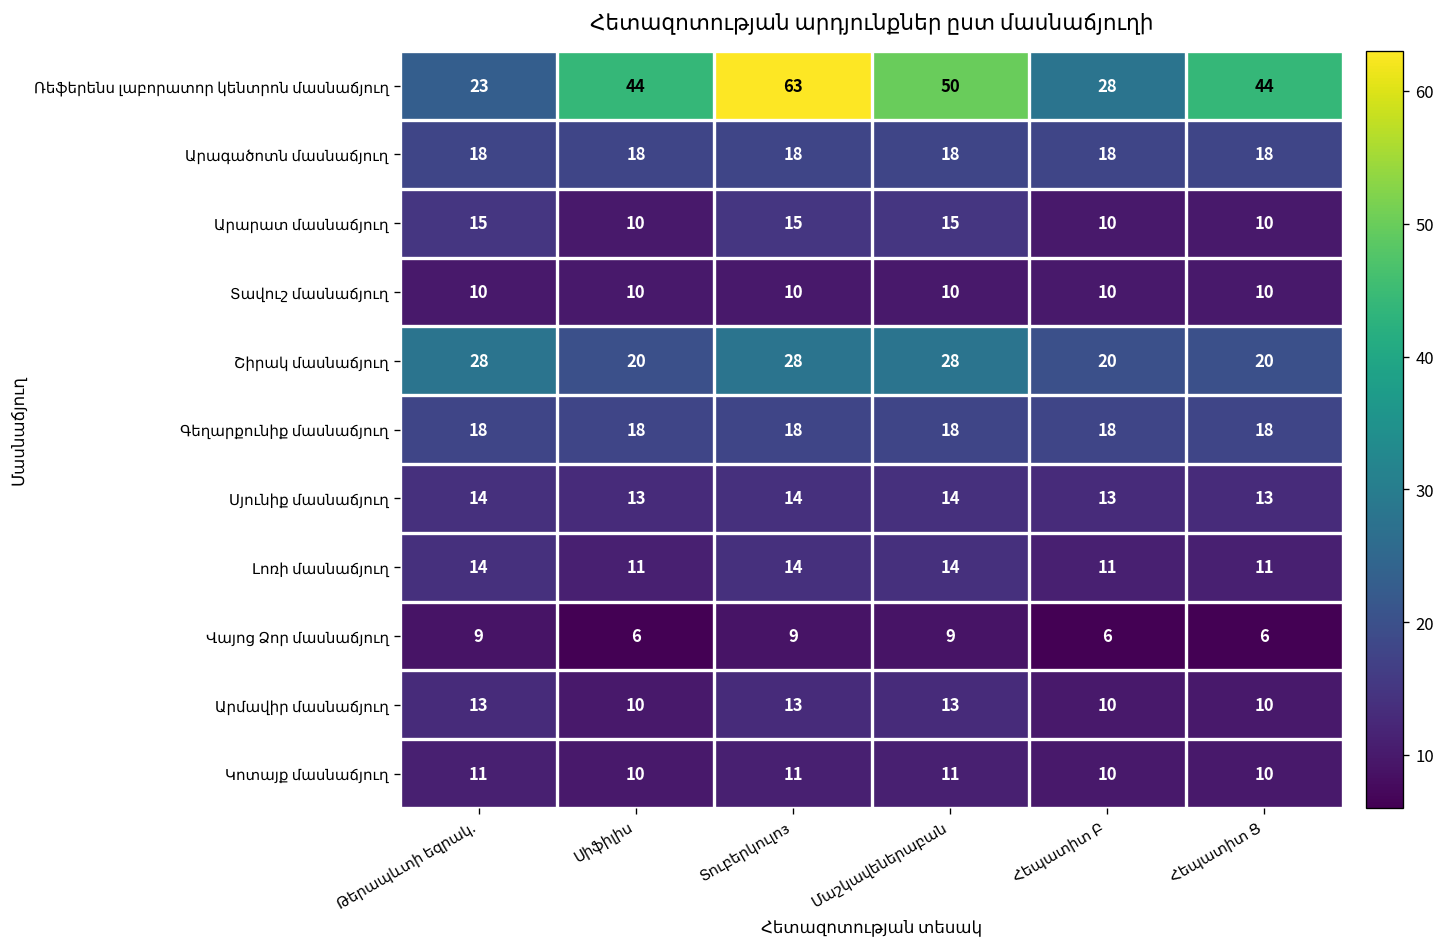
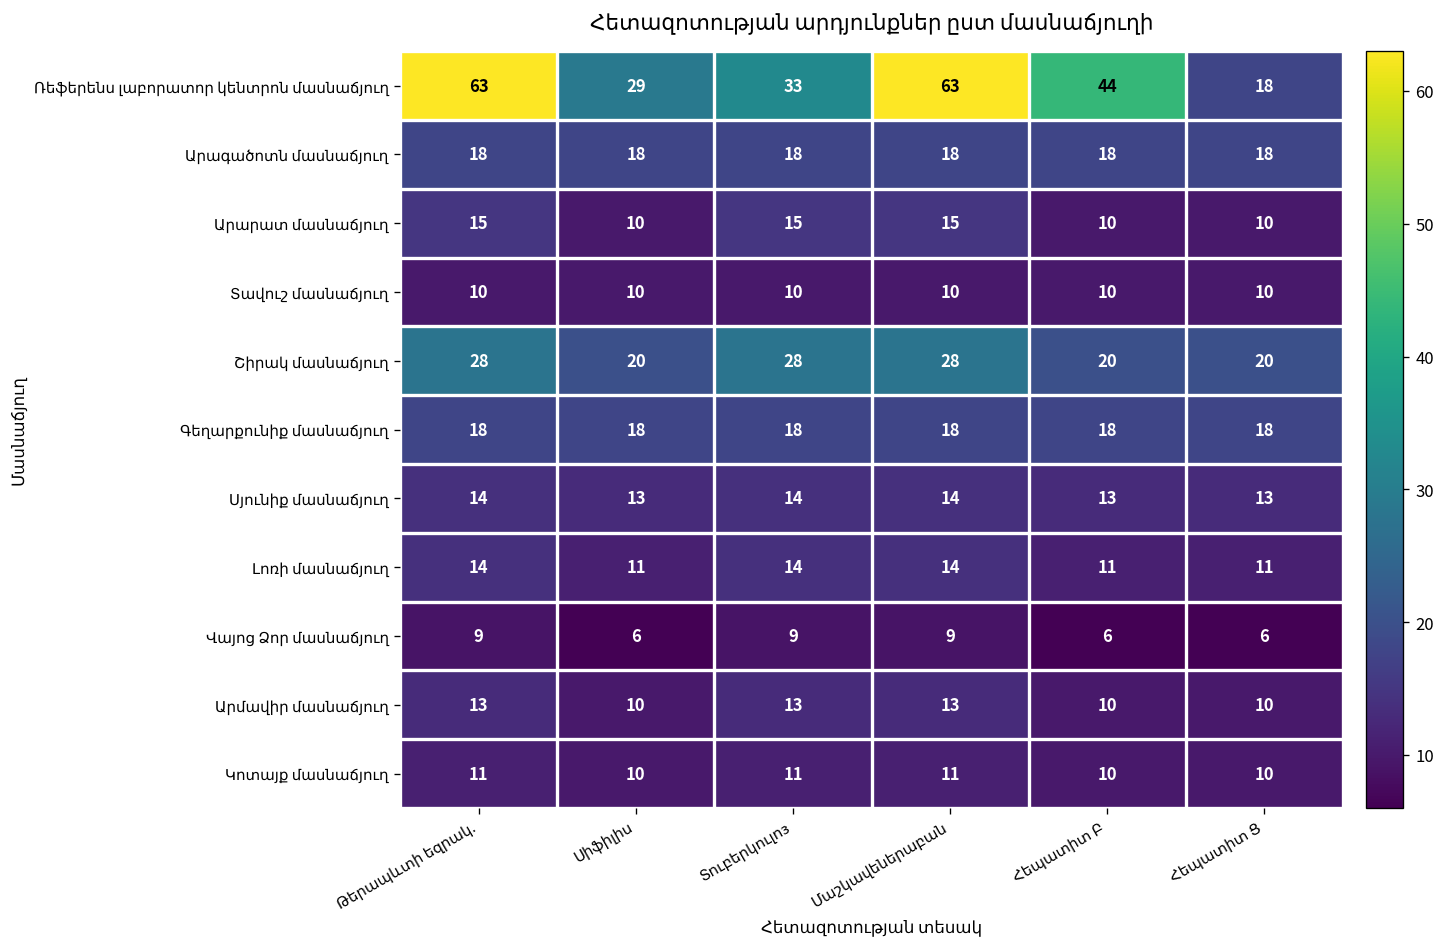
  {
    "Ռեֆերենս լաբորատոր կենտրոն մասնաճյուղ": {
-     "Թերապևտի եզրակ.": 23,
-     "Սիֆիլիս": 44,
-     "Տուբերկուլոз": 63,
-     "Մաշկավեներաբան": 50,
-     "Հեպատիտ Բ": 28,
-     "Հեպատիտ Ց": 44
+     "Թերապևտի եզրակ.": 63,
+     "Սիֆիլիս": 29,
+     "Տուբերկուլոз": 33,
+     "Մաշկավեներաբան": 63,
+     "Հեպատիտ Բ": 44,
+     "Հեպատիտ Ց": 18
    },
    "Արագածոտն մասնաճյուղ": {
      "Թերապևտի եզրակ.": 18,
      "Սիֆիլիս": 18,
      "Տուբերկուլոз": 18,
      "Մաշկավեներաբան": 18,
      "Հեպատիտ Բ": 18,
      "Հեպատիտ Ց": 18
    },
    "Արարատ մասնաճյուղ": {
      "Թերապևտի եզրակ.": 15,
      "Սիֆիլիս": 10,
      "Տուբերկուլոз": 15,
      "Մաշկավեներաբան": 15,
      "Հեպատիտ Բ": 10,
      "Հեպատիտ Ց": 10
    },
    "Տավուշ մասնաճյուղ": {
      "Թերապևտի եզրակ.": 10,
      "Սիֆիլիս": 10,
      "Տուբերկուլոз": 10,
      "Մաշկավեներաբան": 10,
      "Հեպատիտ Բ": 10,
      "Հեպատիտ Ց": 10
    },
    "Շիրակ մասնաճյուղ": {
      "Թերապևտի եզրակ.": 28,
      "Սիֆիլիս": 20,
      "Տուբերկուլոз": 28,
      "Մաշկավեներաբան": 28,
      "Հեպատիտ Բ": 20,
      "Հեպատիտ Ց": 20
    },
    "Գեղարքունիք մասնաճյուղ": {
      "Թերապևտի եզրակ.": 18,
      "Սիֆիլիս": 18,
      "Տուբերկուլոз": 18,
      "Մաշկավեներաբան": 18,
      "Հեպատիտ Բ": 18,
      "Հեպատիտ Ց": 18
    },
    "Սյունիք մասնաճյուղ": {
      "Թերապևտի եզրակ.": 14,
      "Սիֆիլիս": 13,
      "Տուբերկուլոз": 14,
      "Մաշկավեներաբան": 14,
      "Հեպատիտ Բ": 13,
      "Հեպատիտ Ց": 13
    },
    "Լոռի մասնաճյուղ": {
      "Թերապևտի եզրակ.": 14,
      "Սիֆիլիս": 11,
      "Տուբերկուլոз": 14,
      "Մաշկավեներաբան": 14,
      "Հեպատիտ Բ": 11,
      "Հեպատիտ Ց": 11
    },
    "Վայոց Ձոր մասնաճյուղ": {
      "Թերապևտի եզրակ.": 9,
      "Սիֆիլիս": 6,
      "Տուբերկուլոз": 9,
      "Մաշկավեներաբան": 9,
      "Հեպատիտ Բ": 6,
      "Հեպատիտ Ց": 6
    },
    "Արմավիր մասնաճյուղ": {
      "Թերապևտի եզրակ.": 13,
      "Սիֆիլիս": 10,
      "Տուբերկուլոз": 13,
      "Մաշկավեներաբան": 13,
      "Հեպատիտ Բ": 10,
      "Հեպատիտ Ց": 10
    },
    "Կոտայք մասնաճյուղ": {
      "Թերապևտի եզրակ.": 11,
      "Սիֆիլիս": 10,
      "Տուբերկուլոз": 11,
      "Մաշկավեներաբան": 11,
      "Հեպատիտ Բ": 10,
      "Հեպատիտ Ց": 10
    }
  }
